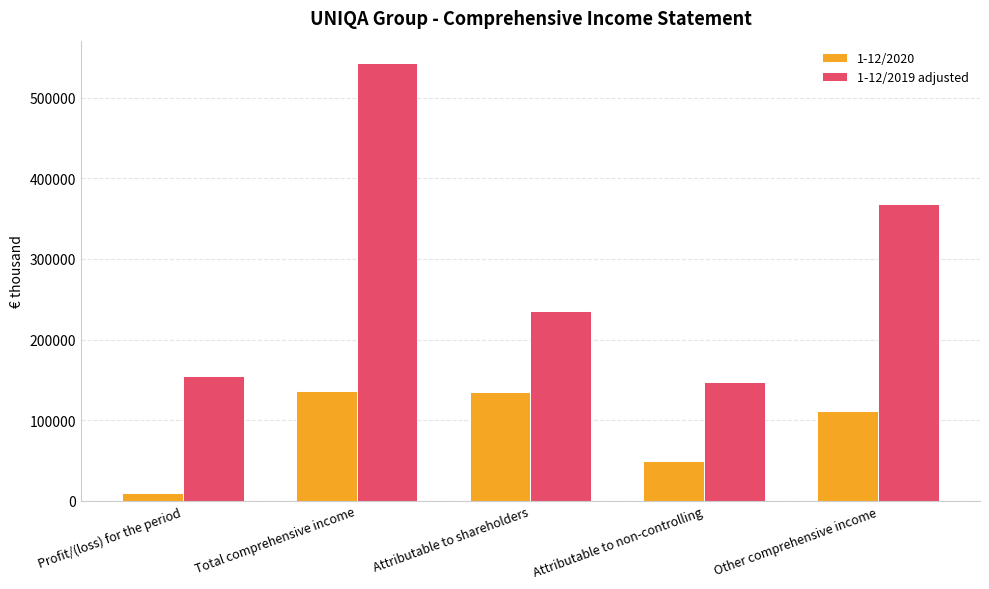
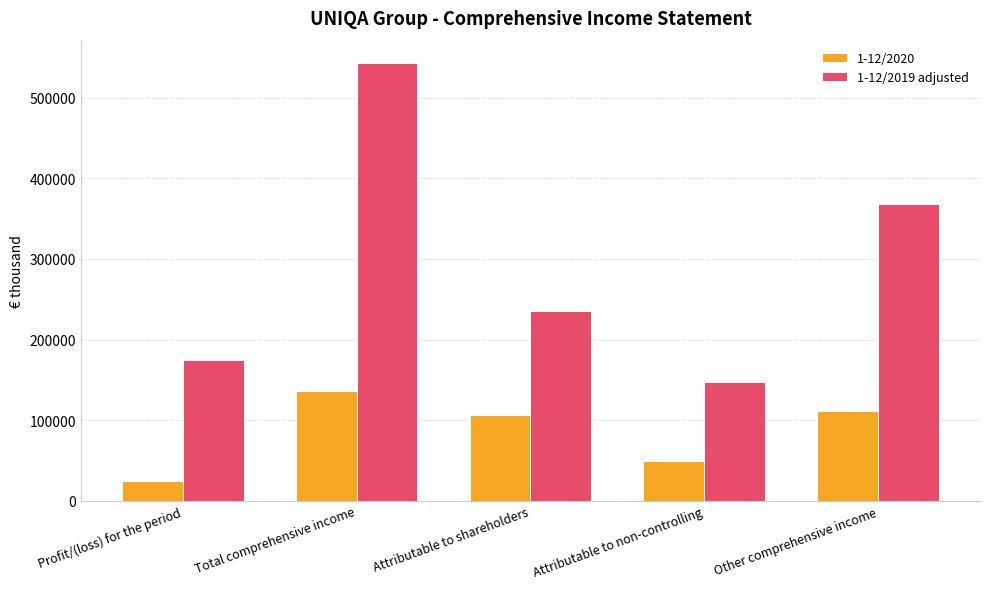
  {
    "1-12/2020": {
-     "Profit/(loss) for the period": 10000,
+     "Profit/(loss) for the period": 20000,
      "Total comprehensive income": 140000,
-     "Attributable to shareholders": 130000,
+     "Attributable to shareholders": 110000,
      "Attributable to non-controlling": 50000,
      "Other comprehensive income": 110000
    },
    "1-12/2019 adjusted": {
-     "Profit/(loss) for the period": 150000,
+     "Profit/(loss) for the period": 180000,
      "Total comprehensive income": 540000,
      "Attributable to shareholders": 230000,
      "Attributable to non-controlling": 150000,
      "Other comprehensive income": 370000
    }
  }
